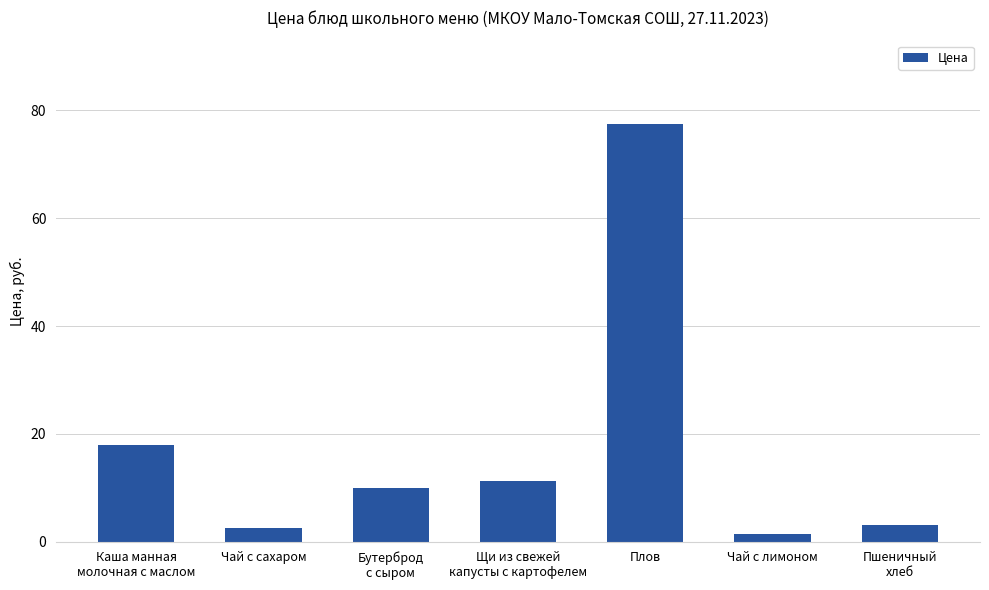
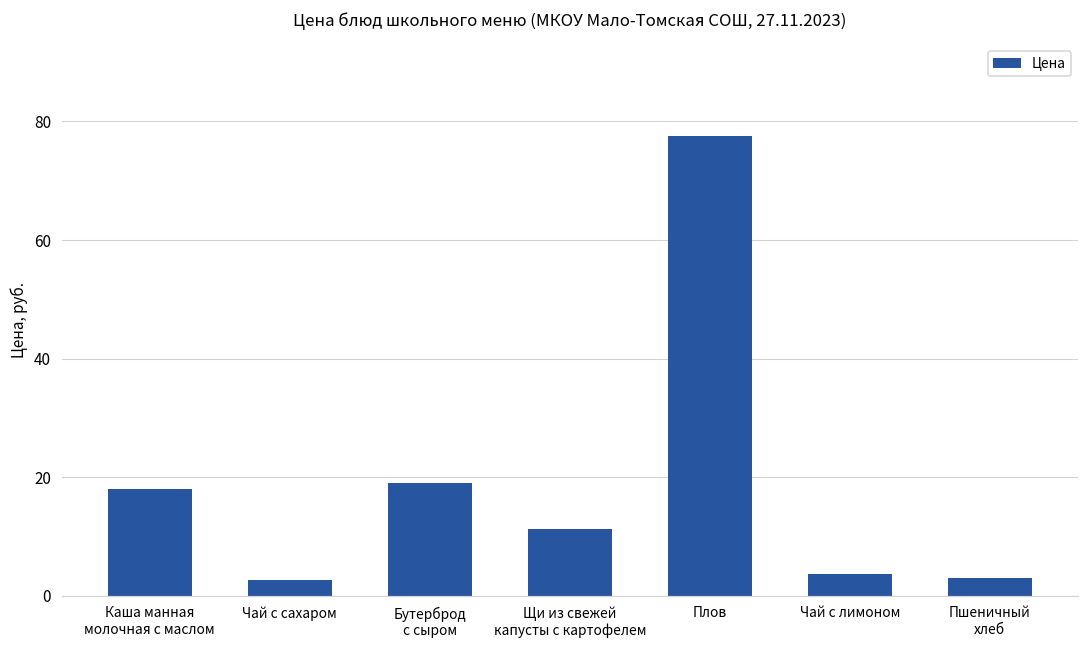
  {
    "Каша манная молочная с маслом": 18,
    "Чай с сахаром": 3,
-   "Бутерброд с сыром": 10,
+   "Бутерброд с сыром": 19,
    "Щи из свежей капусты с картофелем": 11,
    "Плов": 78,
-   "Чай с лимоном": 1,
+   "Чай с лимоном": 4,
    "Пшеничный хлеб": 3
  }
